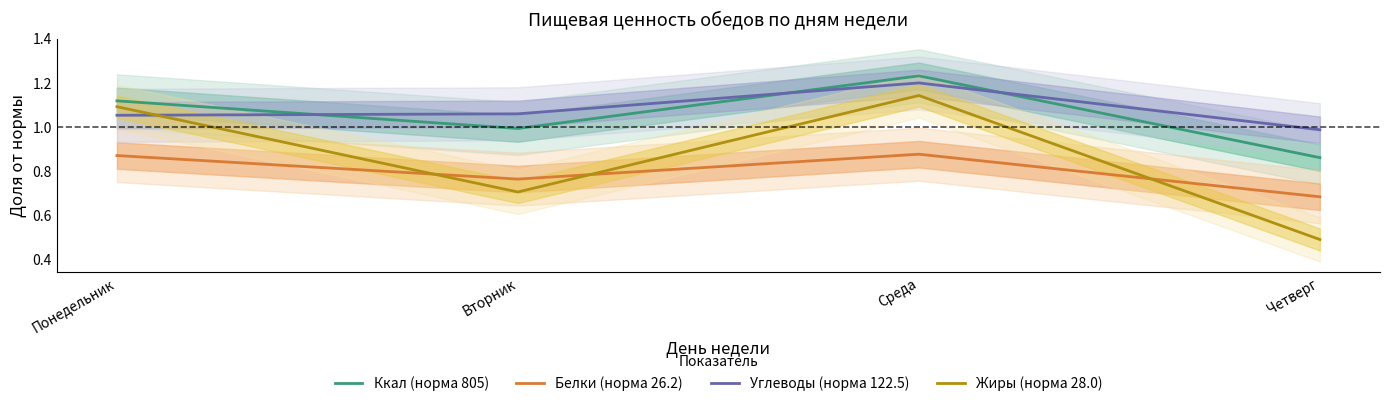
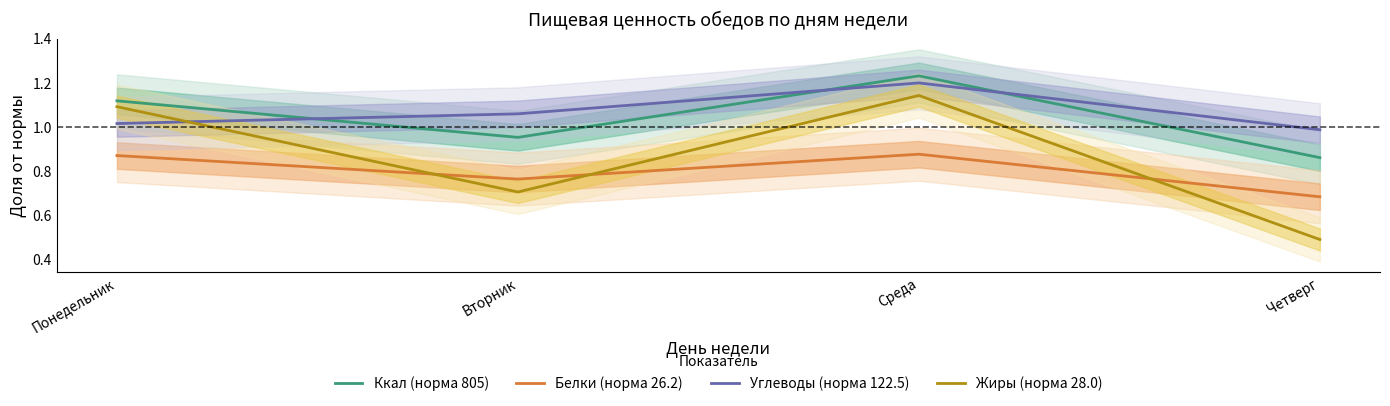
  {
    "Ккал (норма 805)": {
-     "Вторник": 0.99,
+     "Вторник": 0.95,
      "Четверг": 0.86
    },
    "Углеводы (норма 122.5)": {
-     "Понедельник": 1.05
+     "Понедельник": 1.02
    }
  }
